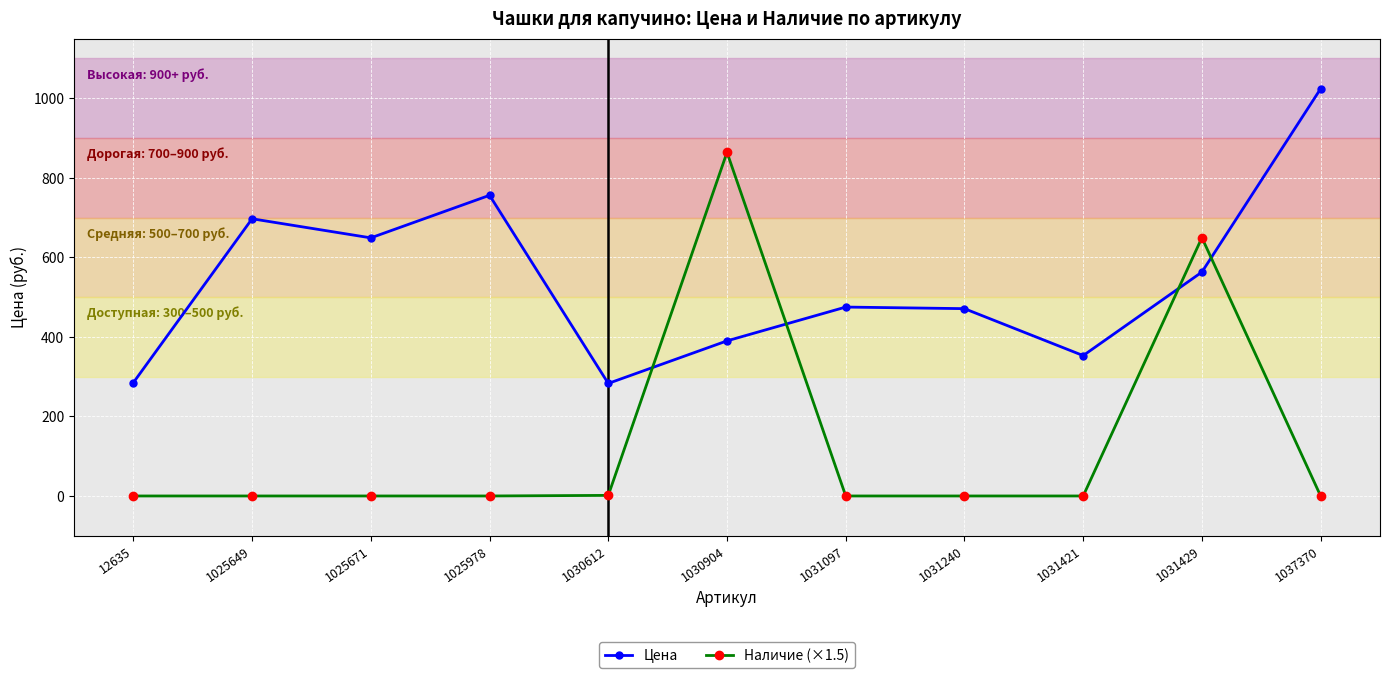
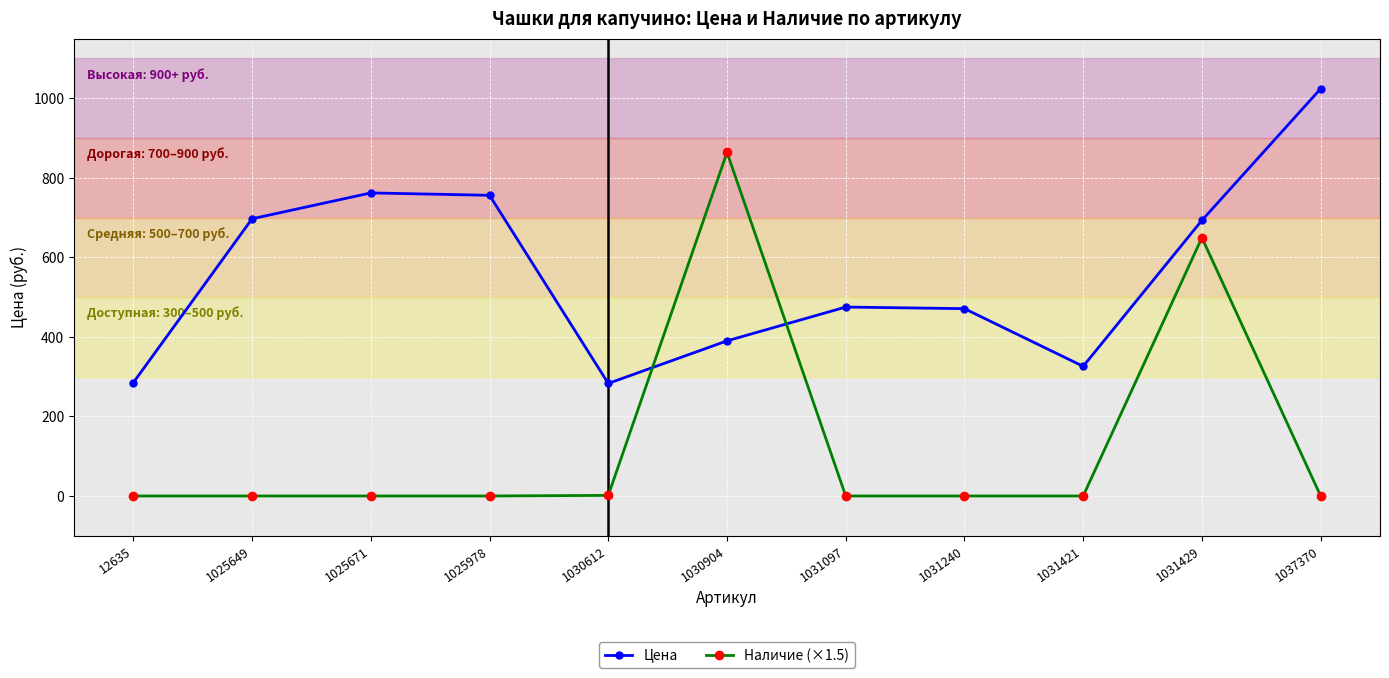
  {
    "Цена": {
      "12635": 290,
-     "1025671": 650,
+     "1025671": 760,
      "1025978": 760,
      "1030612": 280,
      "1030904": 390,
      "1031097": 480,
      "1031240": 470,
-     "1031421": 350,
-     "1031429": 560,
+     "1031421": 330,
+     "1031429": 690,
      "1037370": 1020
    },
    "Наличие (×1.5)": {
      "12635": 0,
      "1025649": 0,
      "1025671": 0,
      "1025978": 0,
      "1030612": 0,
      "1030904": 860,
      "1031097": 0,
      "1031240": 0,
      "1031421": 0,
      "1031429": 650,
      "1037370": 0
    }
  }
